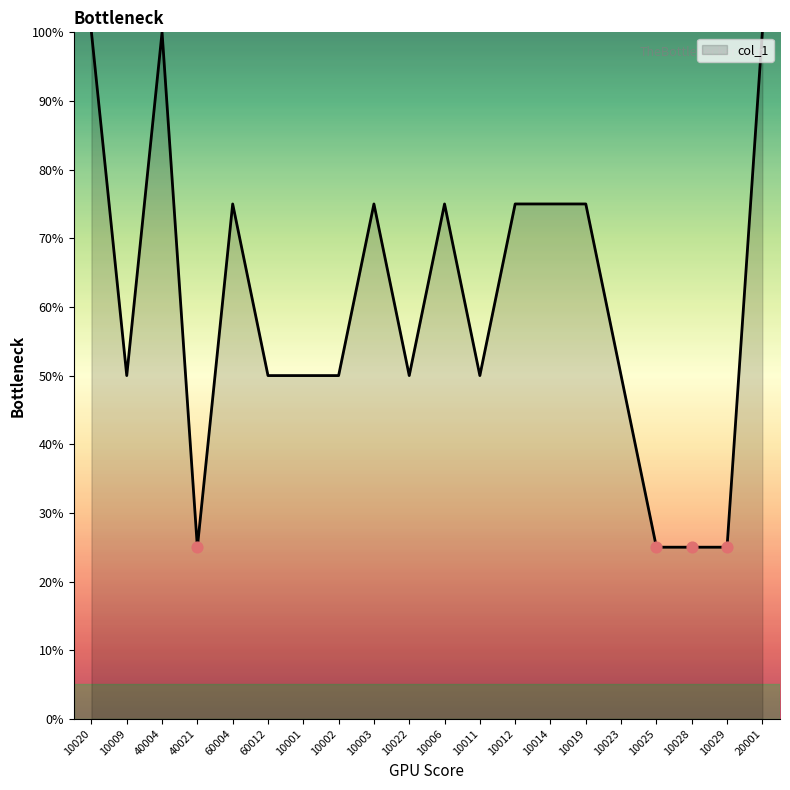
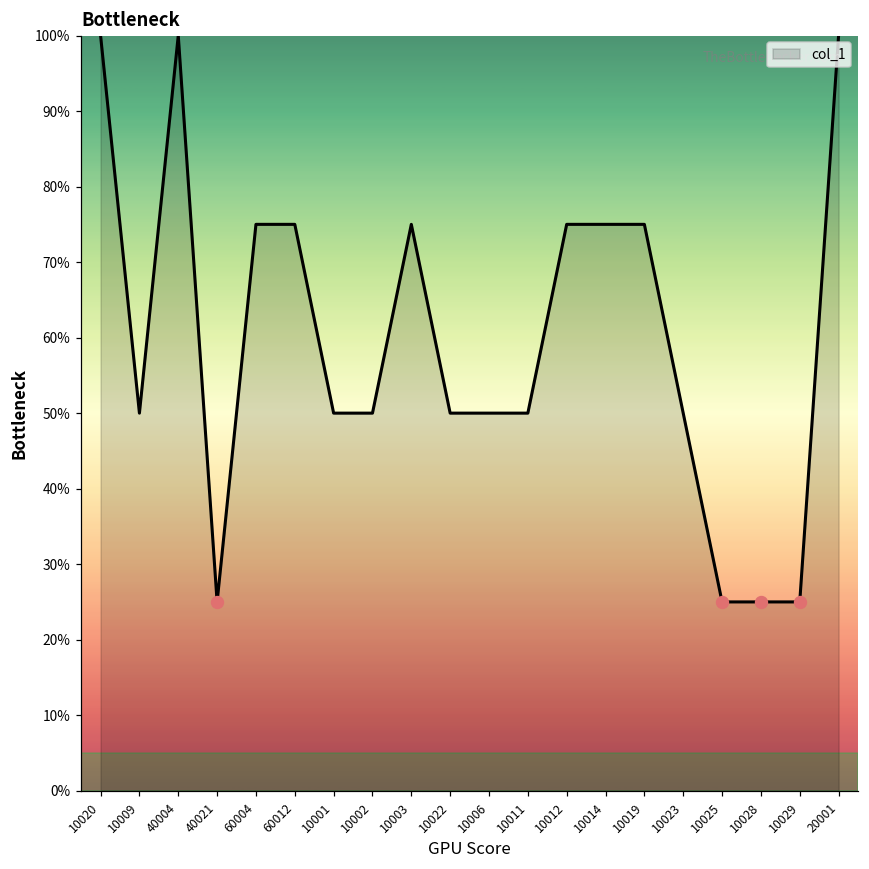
  {
    "col_1": {
      "10020": "100%",
      "10009": "50%",
      "40004": "100%",
      "60004": "75%",
-     "60012": "50%",
+     "60012": "75%",
      "10001": "50%",
      "10002": "50%",
      "10003": "75%",
      "10022": "50%",
-     "10006": "75%",
+     "10006": "50%",
      "10011": "50%",
      "10012": "75%",
      "10014": "75%",
      "10019": "75%",
      "10023": "50%",
      "20001": "100%"
    }
  }
